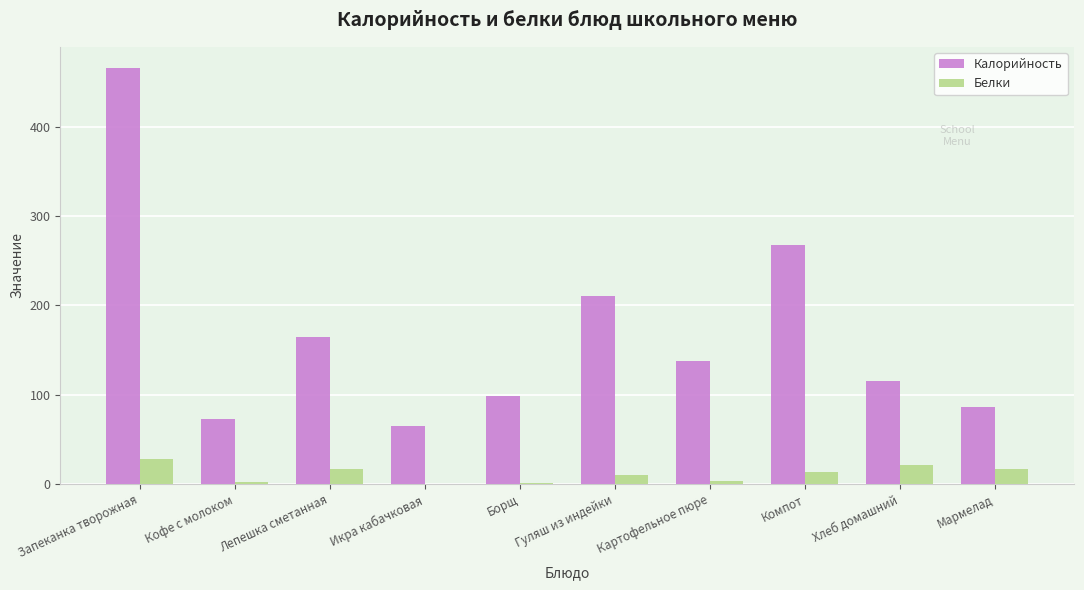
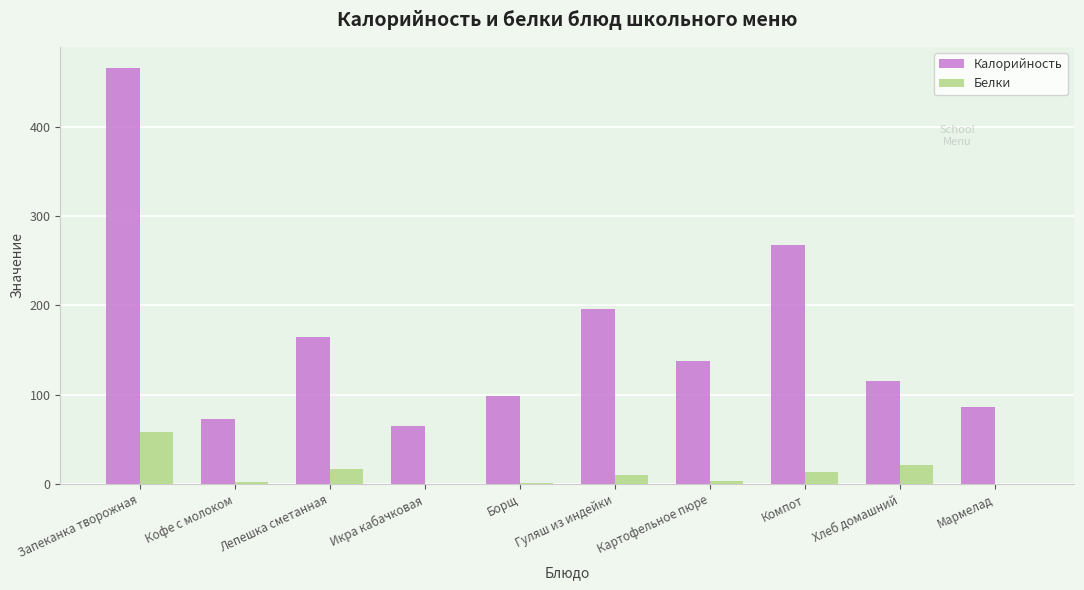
  {
    "Калорийность": {
      "Запеканка творожная": 470,
      "Кофе с молоком": 70,
      "Лепешка сметанная": 160,
      "Икра кабачковая": 70,
      "Борщ": 100,
-     "Гуляш из индейки": 210,
+     "Гуляш из индейки": 200,
      "Картофельное пюре": 140,
      "Компот": 270,
      "Хлеб домашний": 120,
      "Мармелад": 90
    },
    "Белки": {
-     "Запеканка творожная": 30,
+     "Запеканка творожная": 60,
      "Лепешка сметанная": 20,
      "Гуляш из индейки": 10,
      "Картофельное пюре": 0,
      "Компот": 10,
      "Хлеб домашний": 20,
-     "Мармелад": 20
+     "Мармелад": 0
    }
  }
